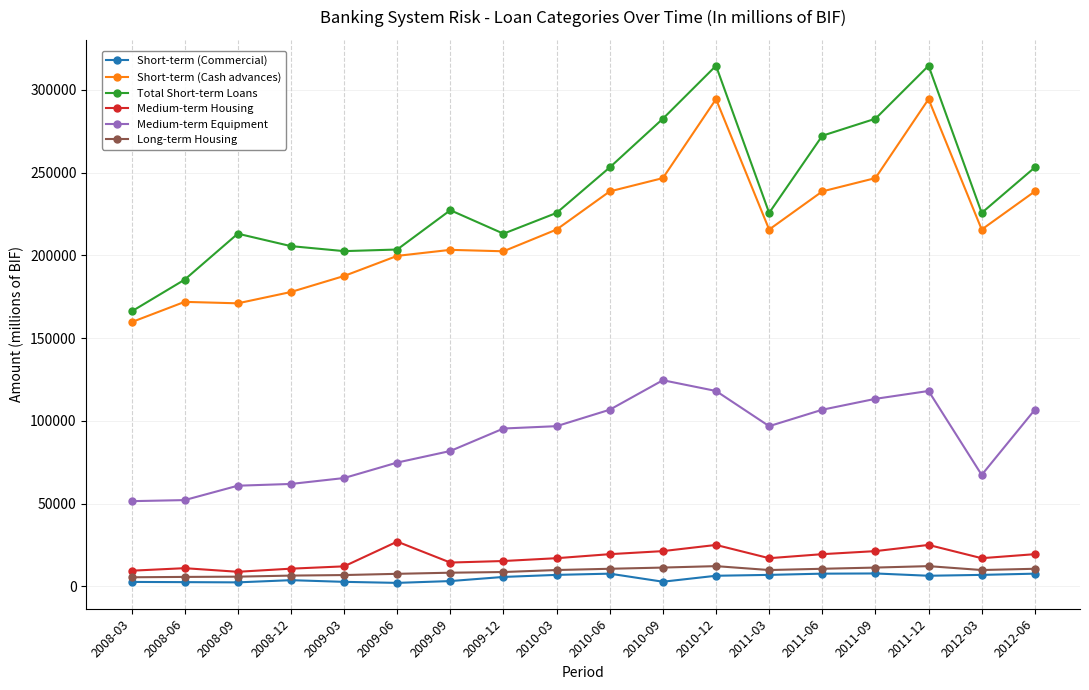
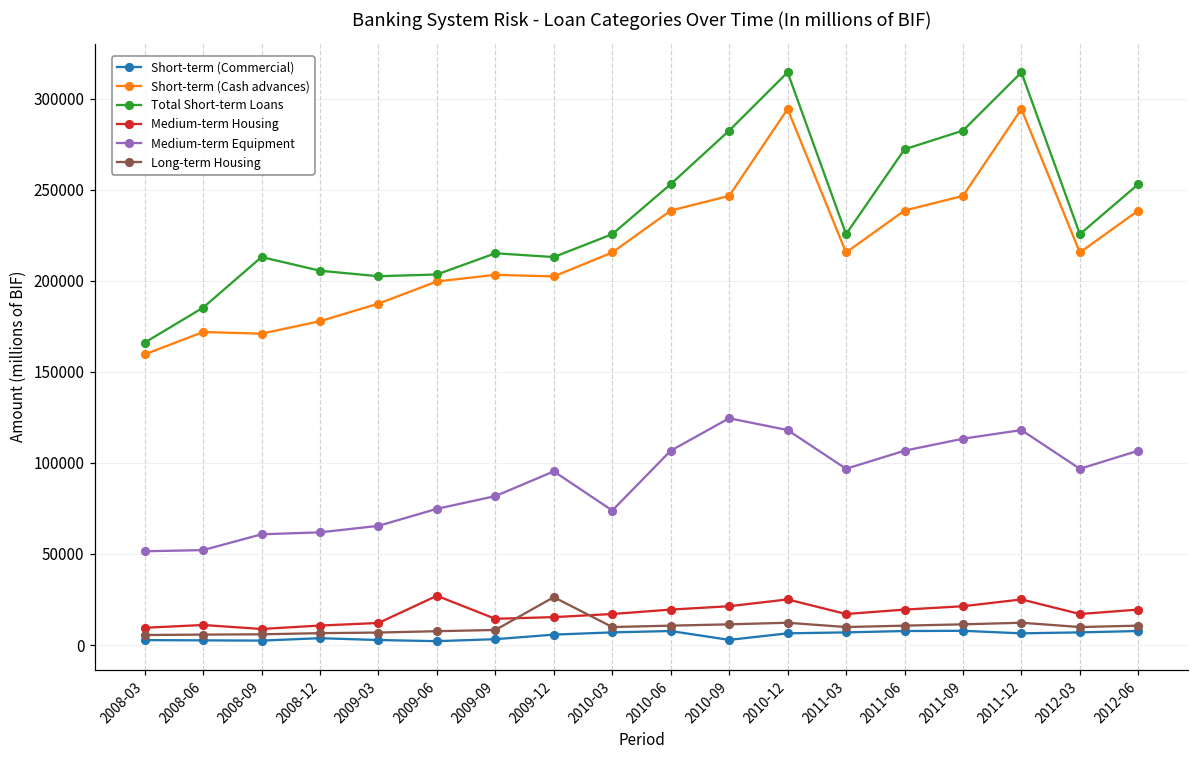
  {
    "Short-term (Commercial)": {
      "2008-03": 3000,
      "2008-06": 3000,
      "2008-09": 2000,
      "2008-12": 4000,
      "2009-03": 3000,
      "2009-06": 2000,
      "2009-09": 3000,
      "2009-12": 6000,
      "2010-03": 7000,
      "2010-06": 8000,
      "2010-09": 3000,
      "2010-12": 6000,
      "2011-03": 7000,
      "2011-06": 8000,
      "2011-09": 8000,
      "2011-12": 6000,
      "2012-03": 7000,
      "2012-06": 8000
    },
    "Short-term (Cash advances)": {
      "2008-03": 160000,
      "2008-06": 172000,
      "2008-09": 171000,
      "2008-12": 178000,
      "2009-03": 187000,
      "2009-06": 200000,
      "2009-09": 203000,
      "2009-12": 202000,
      "2010-03": 216000,
      "2010-06": 239000,
      "2010-09": 247000,
      "2010-12": 294000,
      "2011-03": 216000,
      "2011-06": 239000,
      "2011-09": 247000,
      "2011-12": 294000,
      "2012-03": 216000,
      "2012-06": 239000
    },
    "Total Short-term Loans": {
      "2008-03": 166000,
      "2008-06": 185000,
      "2008-09": 213000,
      "2008-12": 206000,
      "2009-03": 203000,
      "2009-06": 203000,
-     "2009-09": 227000,
+     "2009-09": 215000,
      "2009-12": 213000,
      "2010-03": 226000,
      "2010-06": 253000,
      "2010-09": 282000,
      "2010-12": 314000,
      "2011-03": 226000,
      "2011-06": 272000,
      "2011-09": 282000,
      "2011-12": 314000,
      "2012-03": 226000,
      "2012-06": 253000
    },
    "Medium-term Housing": {
      "2008-03": 9000,
      "2008-06": 11000,
      "2008-09": 9000,
      "2008-12": 11000,
      "2009-03": 12000,
      "2009-06": 27000,
      "2009-09": 14000,
      "2009-12": 15000,
      "2010-03": 17000,
      "2010-06": 19000,
      "2010-09": 21000,
      "2010-12": 25000,
      "2011-03": 17000,
      "2011-06": 19000,
      "2011-09": 21000,
      "2011-12": 25000,
      "2012-03": 17000,
      "2012-06": 19000
    },
    "Medium-term Equipment": {
      "2008-03": 51000,
      "2008-06": 52000,
      "2008-09": 61000,
      "2008-12": 62000,
      "2009-03": 65000,
      "2009-06": 75000,
      "2009-09": 82000,
      "2009-12": 95000,
-     "2010-03": 97000,
+     "2010-03": 74000,
      "2010-06": 107000,
      "2010-09": 125000,
      "2010-12": 118000,
      "2011-03": 97000,
      "2011-06": 107000,
      "2011-09": 113000,
      "2011-12": 118000,
-     "2012-03": 67000,
+     "2012-03": 97000,
      "2012-06": 107000
    },
    "Long-term Housing": {
      "2008-03": 6000,
      "2008-06": 6000,
      "2008-09": 6000,
      "2008-12": 7000,
      "2009-03": 7000,
      "2009-06": 8000,
      "2009-09": 8000,
-     "2009-12": 9000,
+     "2009-12": 26000,
      "2010-03": 10000,
      "2010-06": 11000,
      "2010-09": 11000,
      "2010-12": 12000,
      "2011-03": 10000,
      "2011-06": 11000,
      "2011-09": 11000,
      "2011-12": 12000,
      "2012-03": 10000,
      "2012-06": 11000
    }
  }
